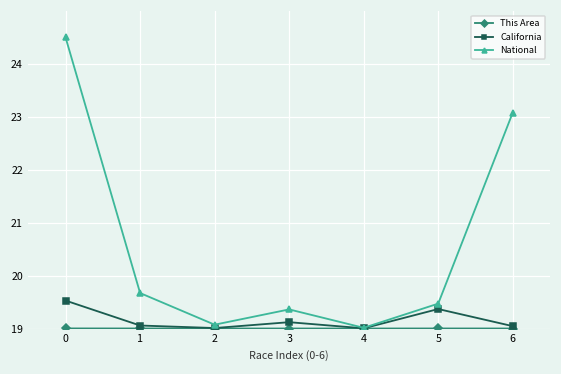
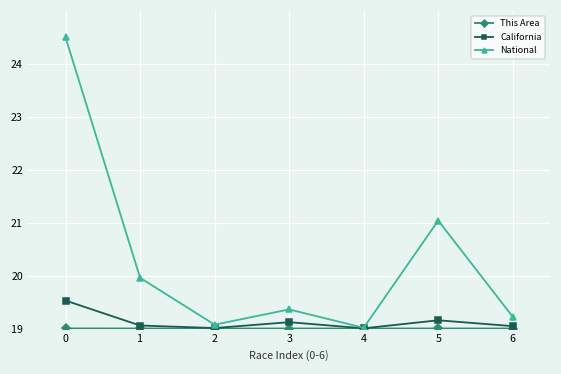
  {
    "This Area": {
      "0": 19.0,
      "1": 19.0,
      "3": 19.0,
      "5": 19.0
    },
    "California": {
      "0": 19.5,
      "1": 19.1,
      "3": 19.1,
-     "5": 19.4
+     "5": 19.2
    },
    "National": {
      "0": 24.5,
-     "1": 19.7,
+     "1": 20.0,
      "2": 19.1,
      "3": 19.4,
-     "5": 19.5,
-     "6": 23.1
+     "5": 21.0,
+     "6": 19.2
    }
  }
